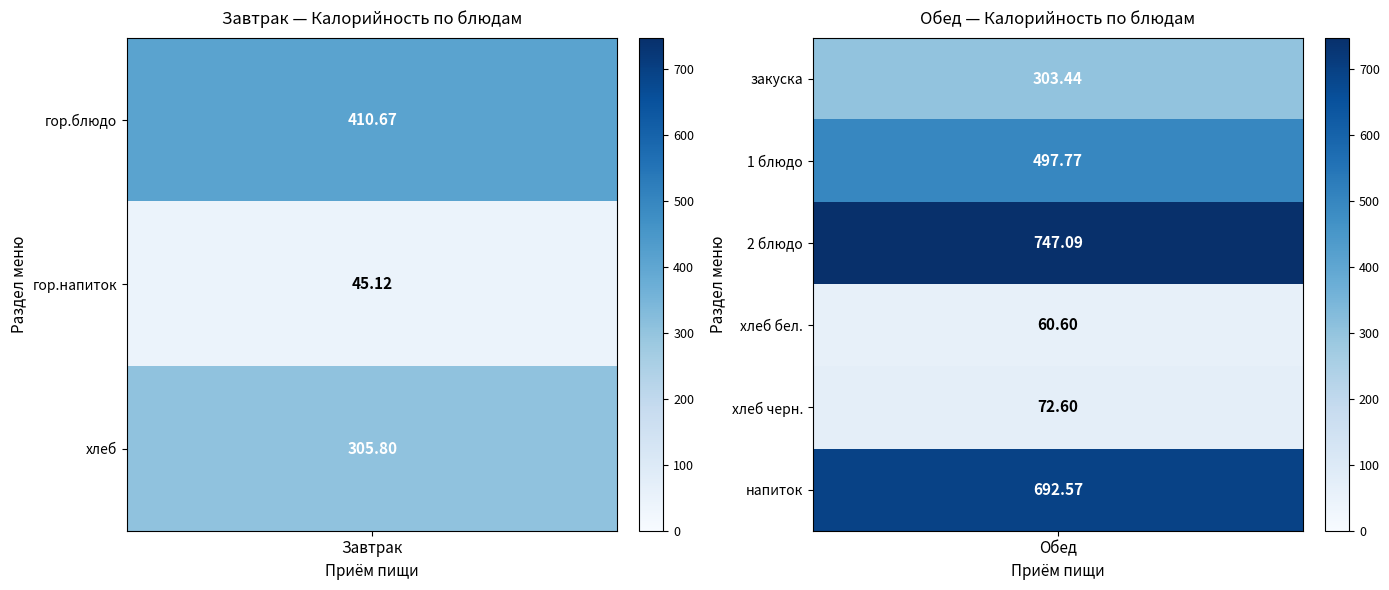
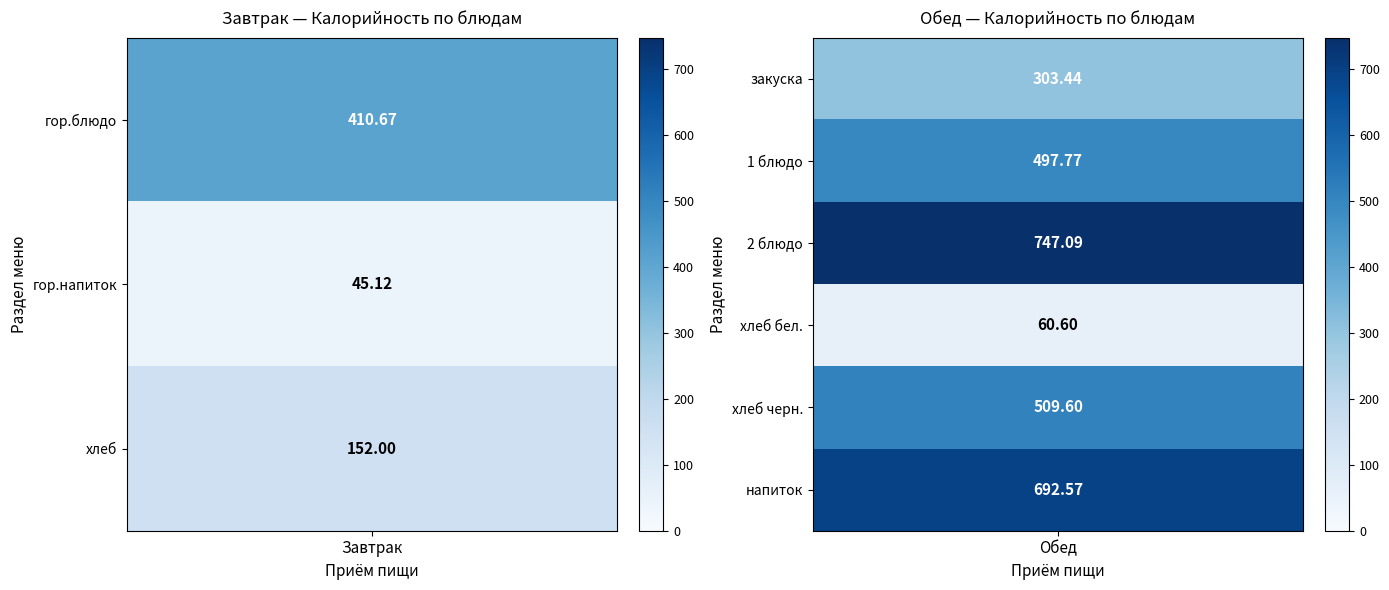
  {
    "Завтрак — Калорийность по блюдам": {
      "гор.блюдо": {
        "Завтрак": 410.67
      },
      "гор.напиток": {
        "Завтрак": 45.12
      },
      "хлеб": {
-       "Завтрак": 305.80
+       "Завтрак": 152.00
      }
    },
    "Обед — Калорийность по блюдам": {
      "закуска": {
        "Обед": 303.44
      },
      "1 блюдо": {
        "Обед": 497.77
      },
      "2 блюдо": {
        "Обед": 747.09
      },
      "хлеб бел.": {
        "Обед": 60.60
      },
      "хлеб черн.": {
-       "Обед": 72.60
+       "Обед": 509.60
      },
      "напиток": {
        "Обед": 692.57
      }
    }
  }
